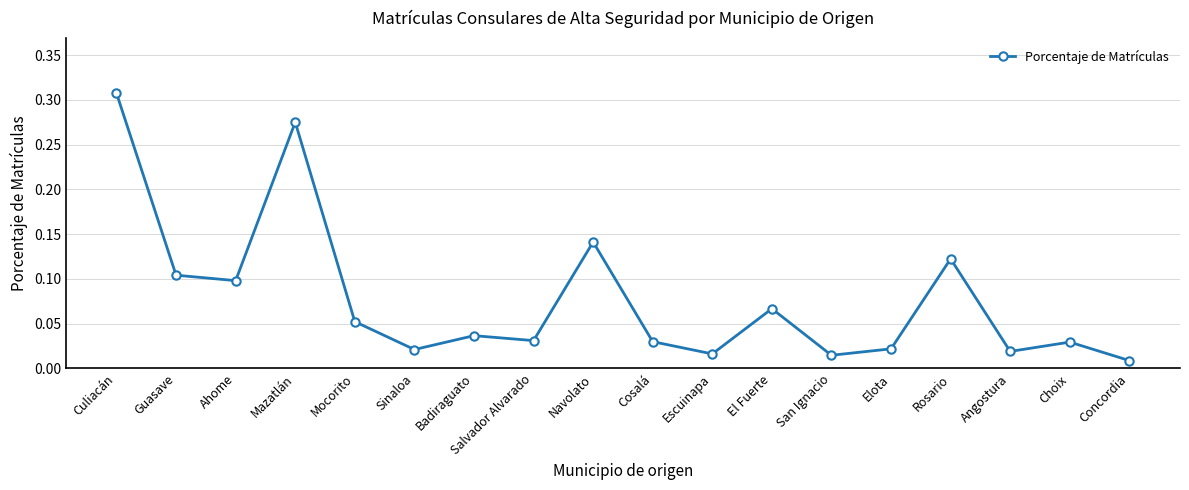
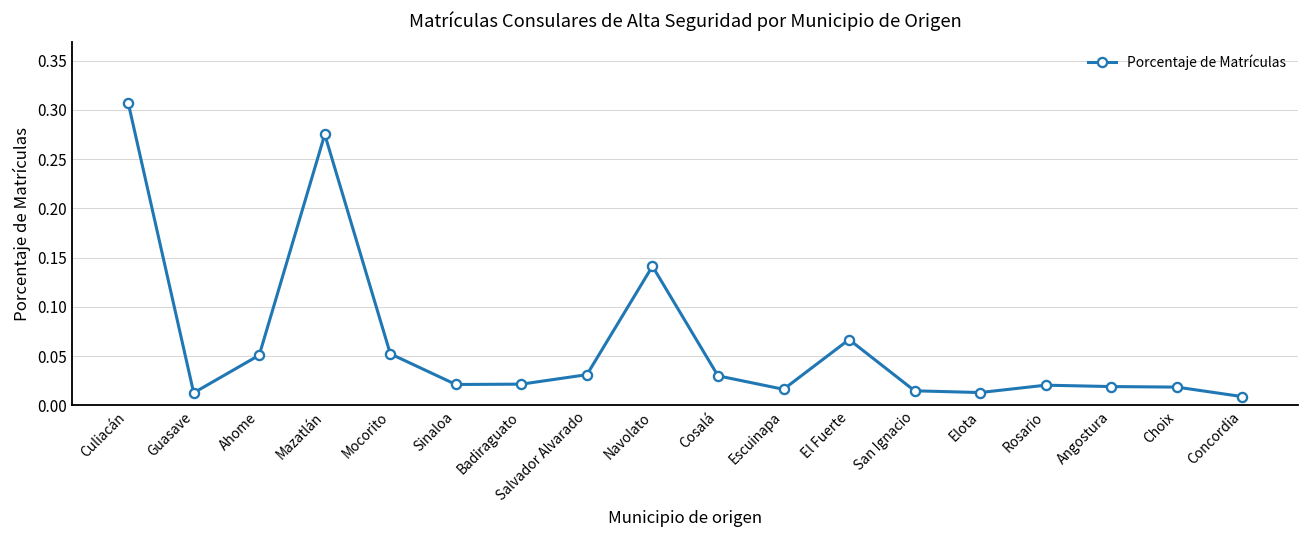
  {
    "Culiacán": 0.31,
-   "Guasave": 0.10,
-   "Ahome": 0.10,
+   "Guasave": 0.01,
+   "Ahome": 0.05,
    "Mazatlán": 0.28,
    "Mocorito": 0.05,
    "Sinaloa": 0.02,
-   "Badiraguato": 0.04,
+   "Badiraguato": 0.02,
    "Salvador Alvarado": 0.03,
    "Navolato": 0.14,
    "Cosalá": 0.03,
    "Escuinapa": 0.02,
    "El Fuerte": 0.07,
    "San Ignacio": 0.01,
-   "Elota": 0.02,
-   "Rosario": 0.12,
+   "Elota": 0.01,
+   "Rosario": 0.02,
    "Angostura": 0.02,
-   "Choix": 0.03,
+   "Choix": 0.02,
    "Concordia": 0.01
  }
